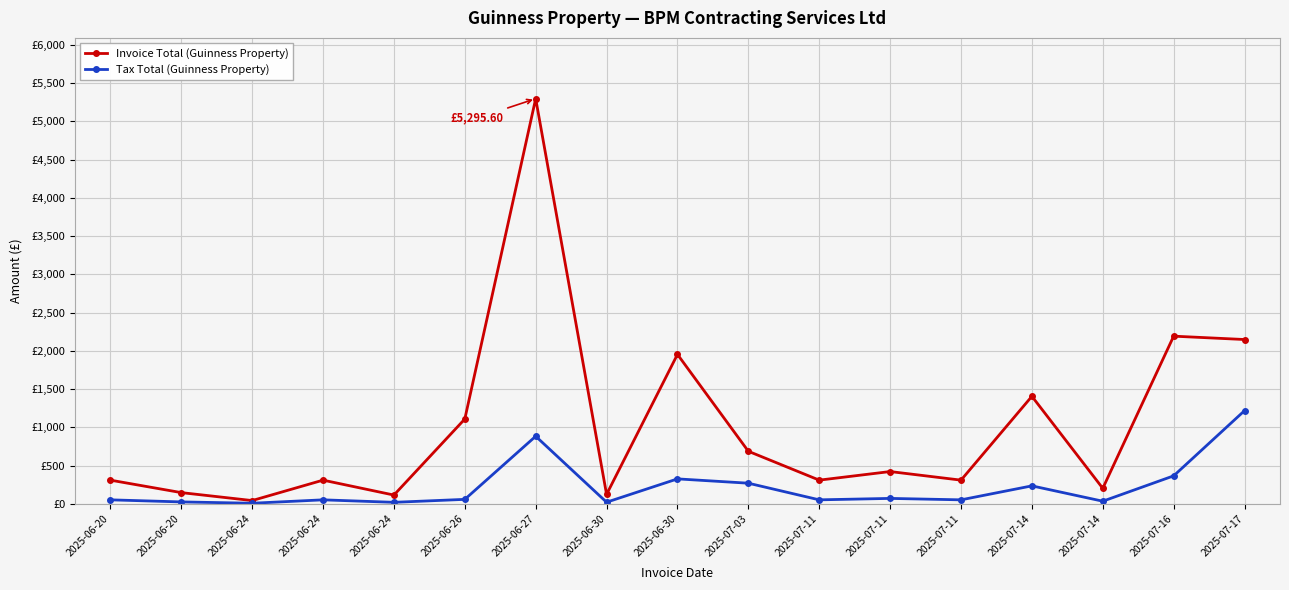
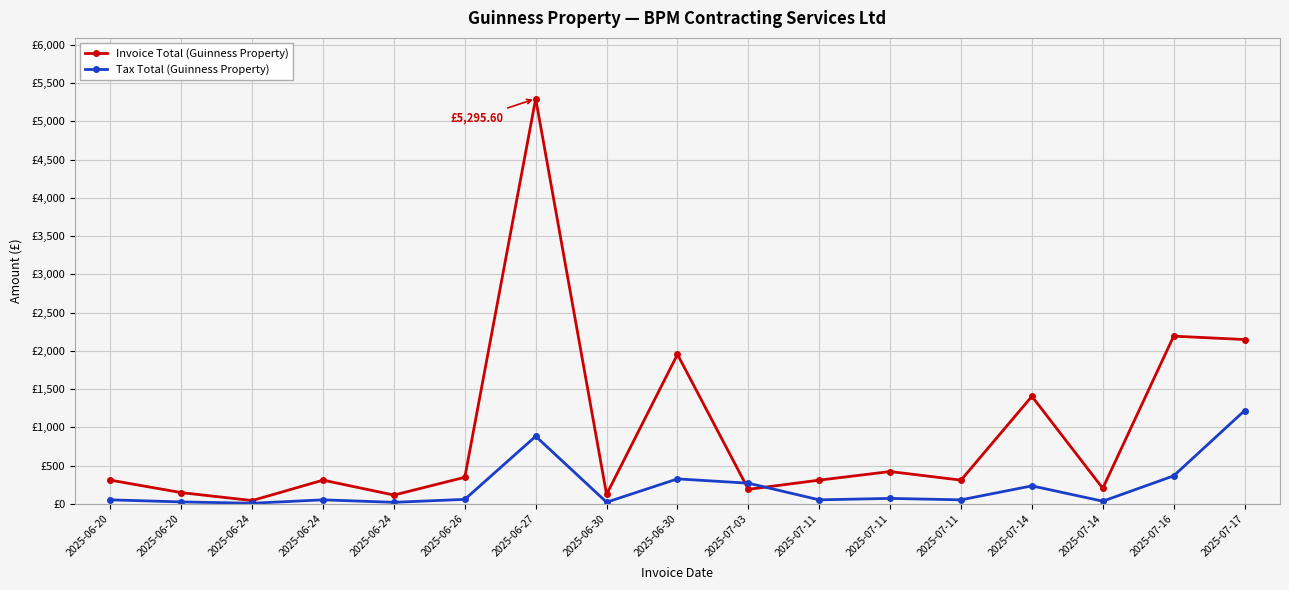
  {
    "Invoice Total (Guinness Property)": {
-     "2025-06-26": "£1,100",
-     "2025-07-03": "£700",
+     "2025-06-26": "£300",
+     "2025-07-03": "£200",
      "2025-07-16": "£2,200",
      "2025-07-17": "£2,100"
    },
    "Tax Total (Guinness Property)": {
      "2025-06-26": "£100",
      "2025-06-27": "£900",
      "2025-07-03": "£300",
      "2025-07-16": "£400",
      "2025-07-17": "£1,200"
    }
  }
